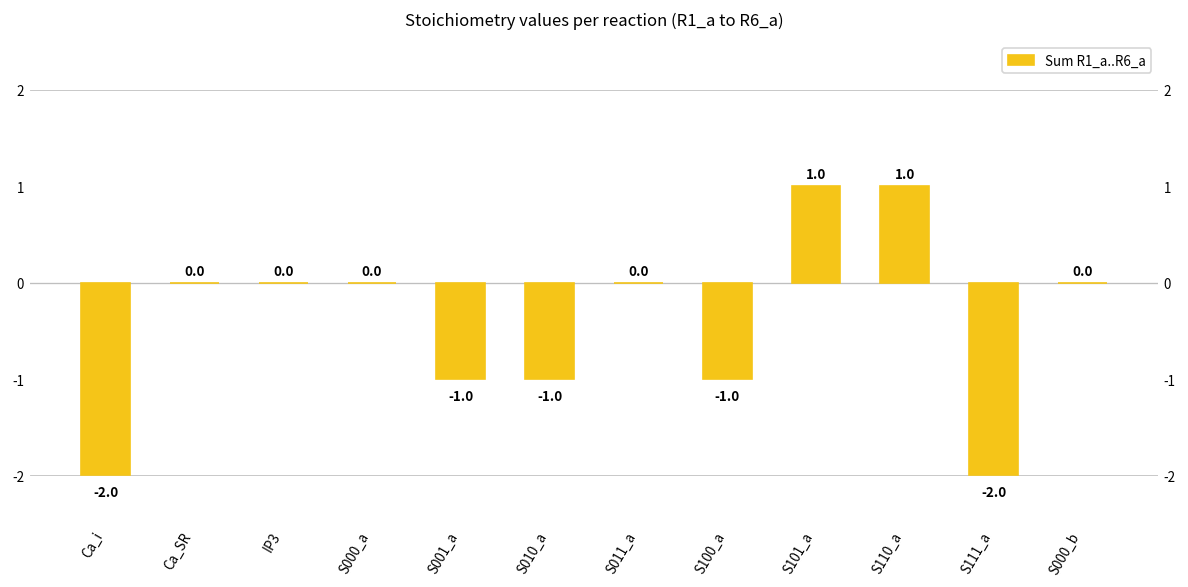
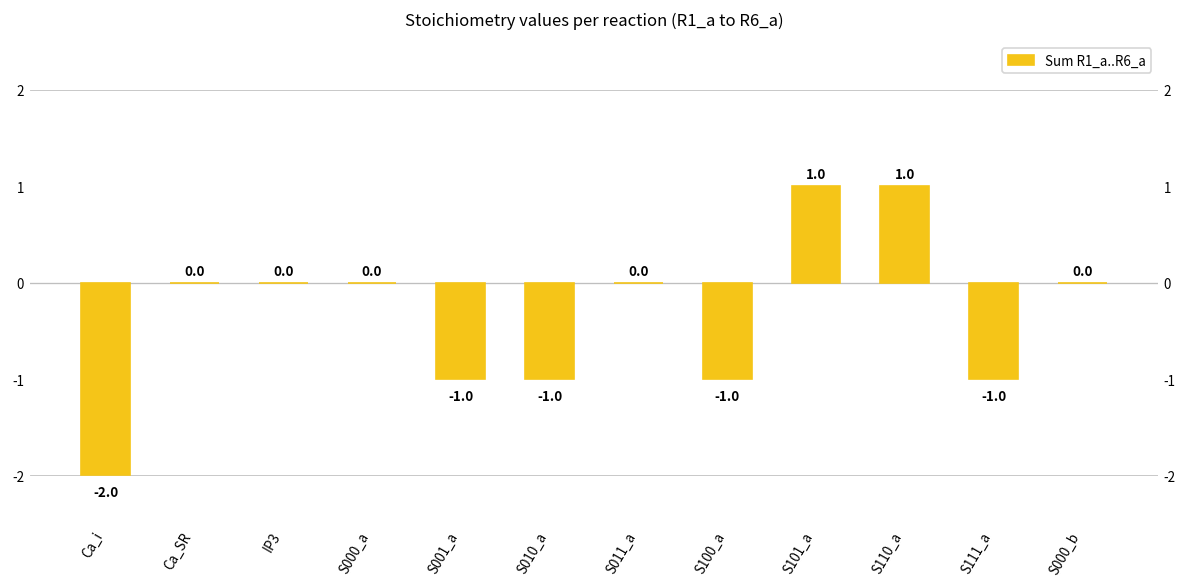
  {
    "Ca_i": -2.0,
    "Ca_SR": 0.0,
    "IP3": 0.0,
    "S000_a": 0.0,
    "S001_a": -1.0,
    "S010_a": -1.0,
    "S011_a": 0.0,
    "S100_a": -1.0,
    "S101_a": 1.0,
    "S110_a": 1.0,
-   "S111_a": -2.0,
+   "S111_a": -1.0,
    "S000_b": 0.0
  }
